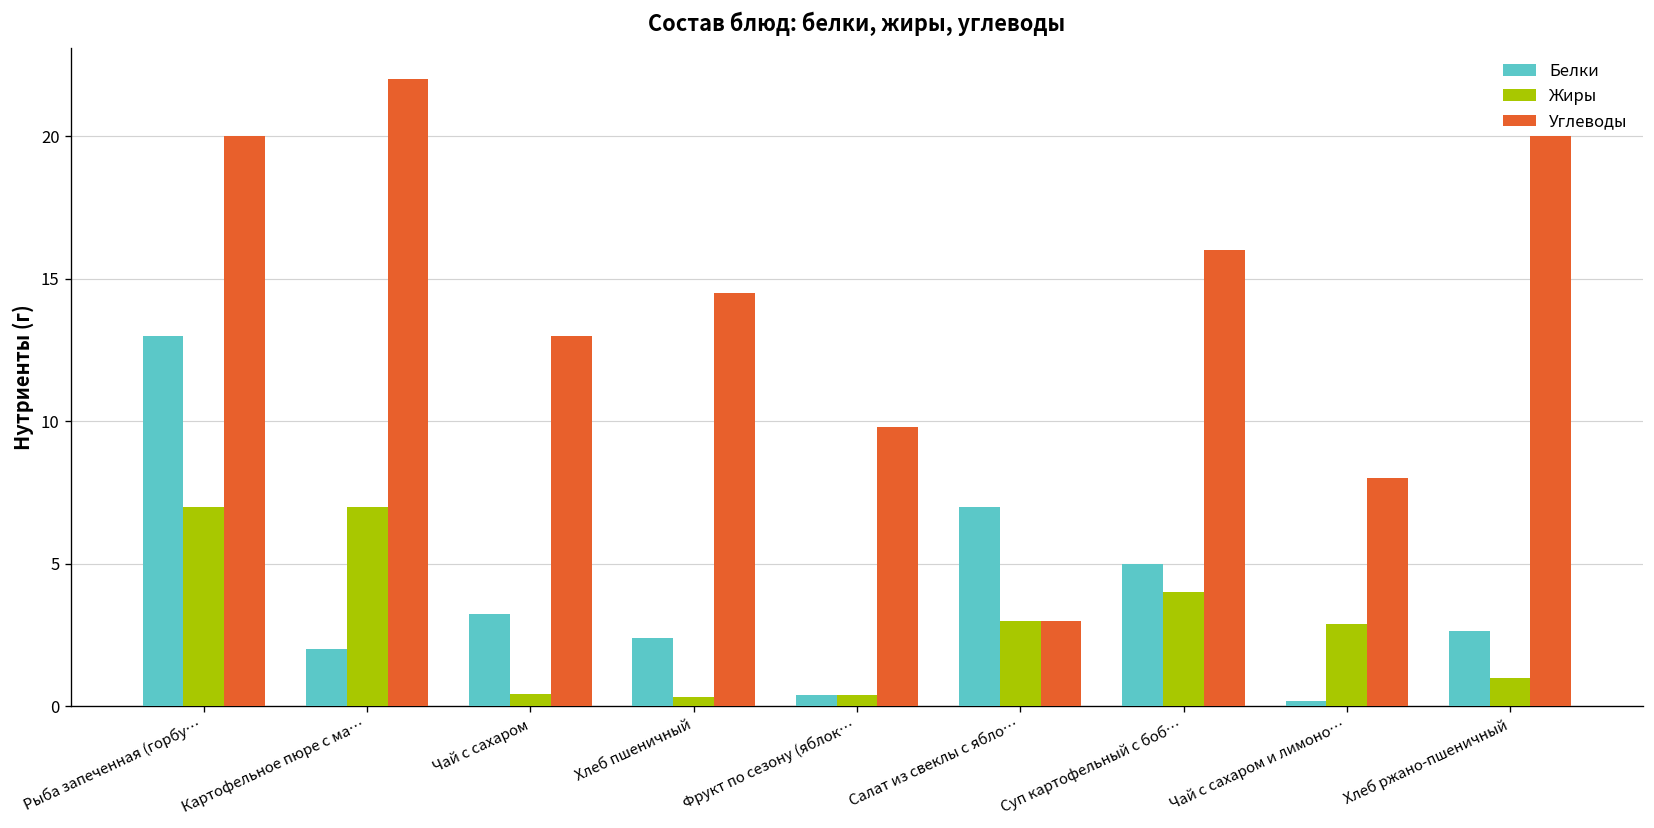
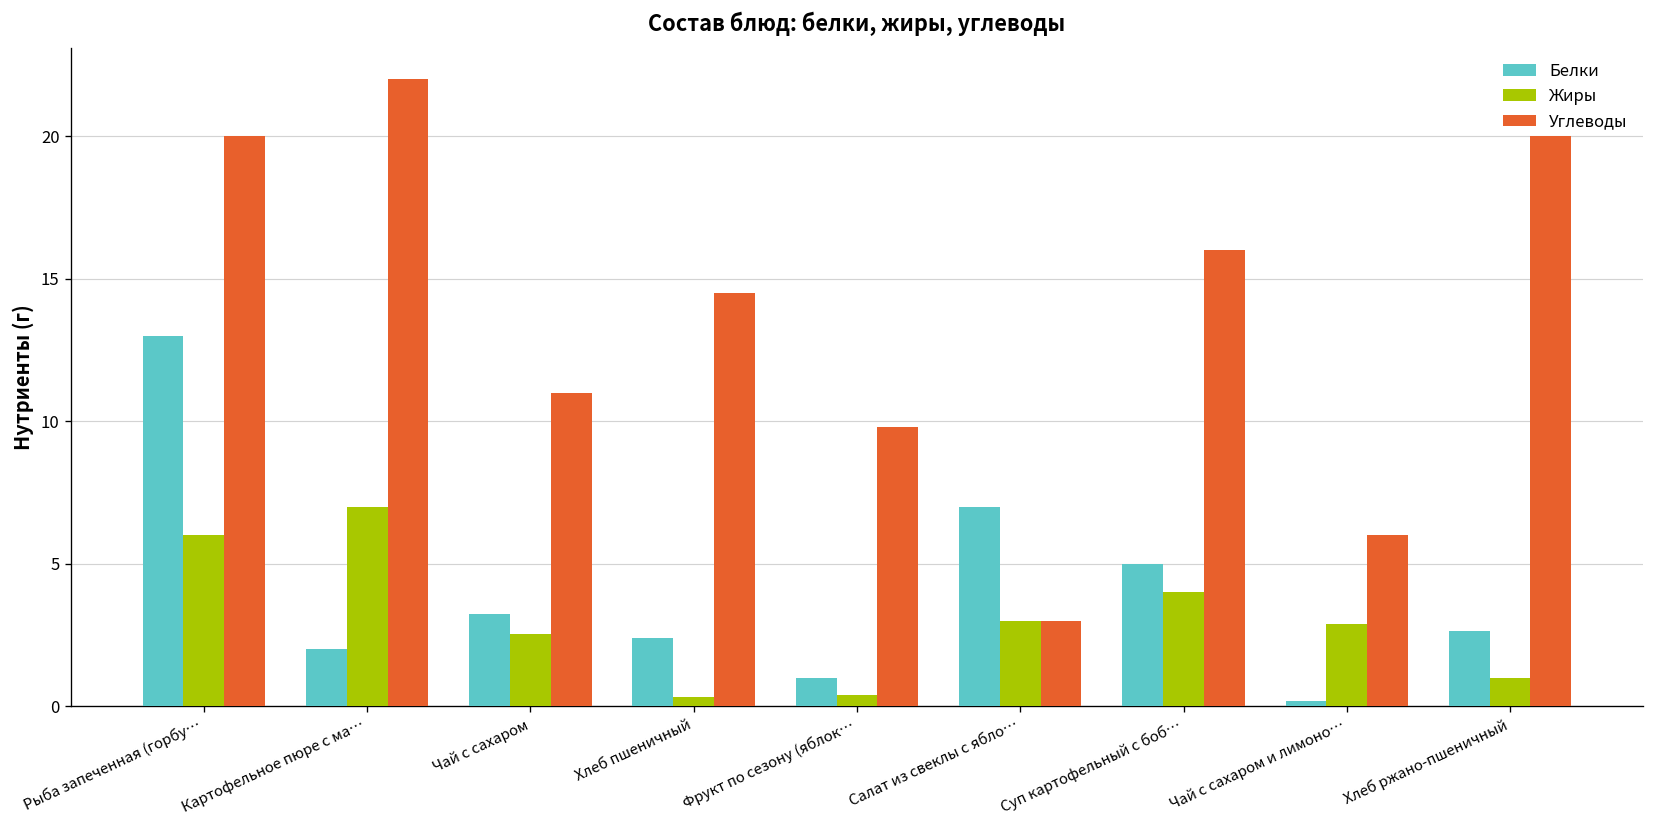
  {
    "Белки": {
      "Рыба запеченная (горбу…": 13.0,
      "Картофельное пюре с ма…": 2.0,
      "Чай с сахаром": 3.2,
      "Хлеб пшеничный": 2.4,
-     "Фрукт по сезону (яблок…": 0.4,
+     "Фрукт по сезону (яблок…": 1.0,
      "Салат из свеклы с ябло…": 7.0,
      "Суп картофельный с боб…": 5.0,
      "Чай с сахаром и лимоно…": 0.2,
      "Хлеб ржано-пшеничный": 2.6
    },
    "Жиры": {
-     "Рыба запеченная (горбу…": 7,
+     "Рыба запеченная (горбу…": 6,
      "Картофельное пюре с ма…": 7.0,
-     "Чай с сахаром": 0.4,
+     "Чай с сахаром": 2.5,
      "Хлеб пшеничный": 0.3,
      "Фрукт по сезону (яблок…": 0.4,
      "Салат из свеклы с ябло…": 3.0,
      "Суп картофельный с боб…": 4.0,
      "Чай с сахаром и лимоно…": 2.9,
      "Хлеб ржано-пшеничный": 1.0
    },
    "Углеводы": {
      "Рыба запеченная (горбу…": 20,
      "Картофельное пюре с ма…": 22,
-     "Чай с сахаром": 13,
+     "Чай с сахаром": 11,
      "Хлеб пшеничный": 14.5,
      "Фрукт по сезону (яблок…": 9.8,
      "Салат из свеклы с ябло…": 3,
      "Суп картофельный с боб…": 16,
-     "Чай с сахаром и лимоно…": 8,
+     "Чай с сахаром и лимоно…": 6,
      "Хлеб ржано-пшеничный": 20
    }
  }
